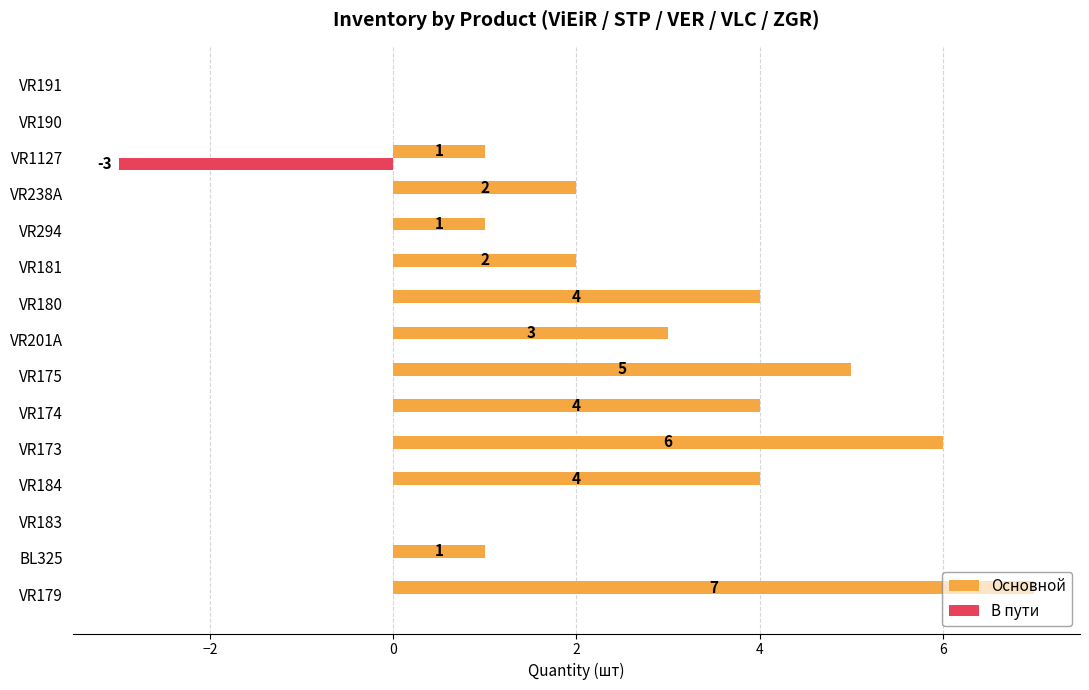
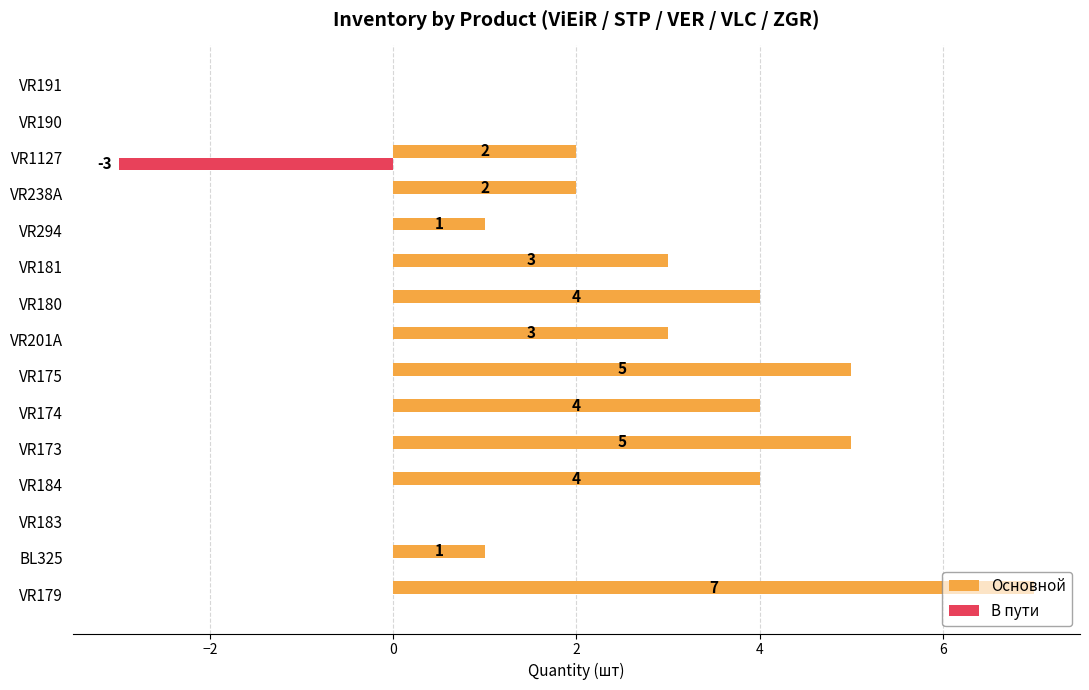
  {
    "Основной": {
-     "VR1127": 1,
+     "VR1127": 2,
      "VR238A": 2,
      "VR294": 1,
-     "VR181": 2,
+     "VR181": 3,
      "VR180": 4,
      "VR201A": 3,
      "VR175": 5,
      "VR174": 4,
-     "VR173": 6,
+     "VR173": 5,
      "VR184": 4,
      "BL325": 1
    },
    "В пути": {
      "VR1127": -3
    }
  }
